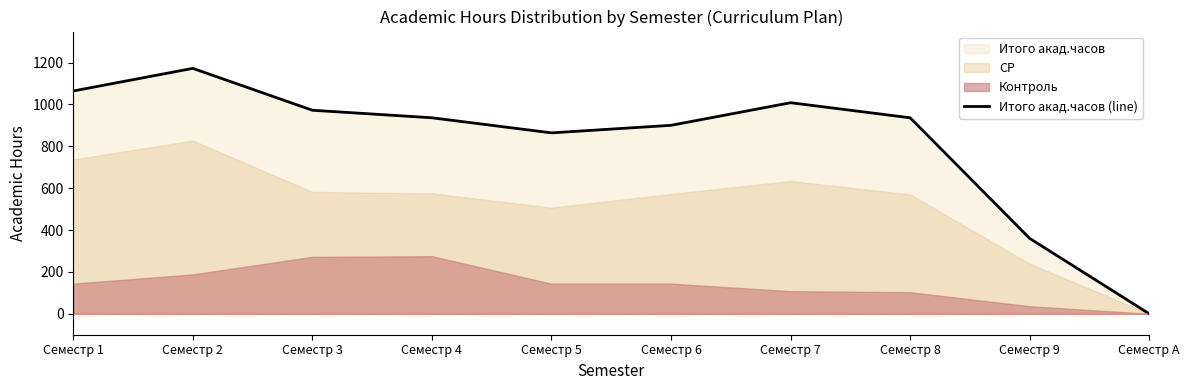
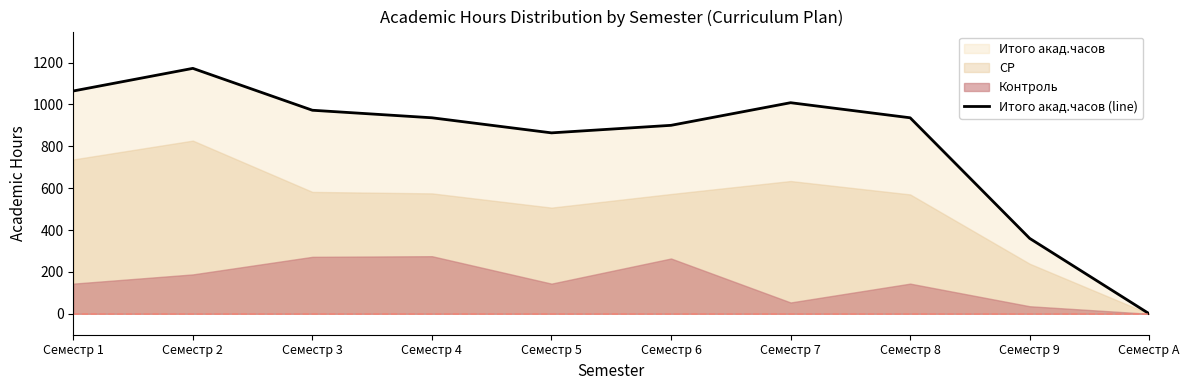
  {
    "Контроль": {
      "Семестр 1": 140,
      "Семестр 2": 190,
      "Семестр 3": 270,
      "Семестр 4": 280,
      "Семестр 5": 140,
-     "Семестр 6": 140,
-     "Семестр 7": 110,
-     "Семестр 8": 100,
+     "Семестр 6": 260,
+     "Семестр 7": 50,
+     "Семестр 8": 140,
      "Семестр 9": 40
    }
  }
